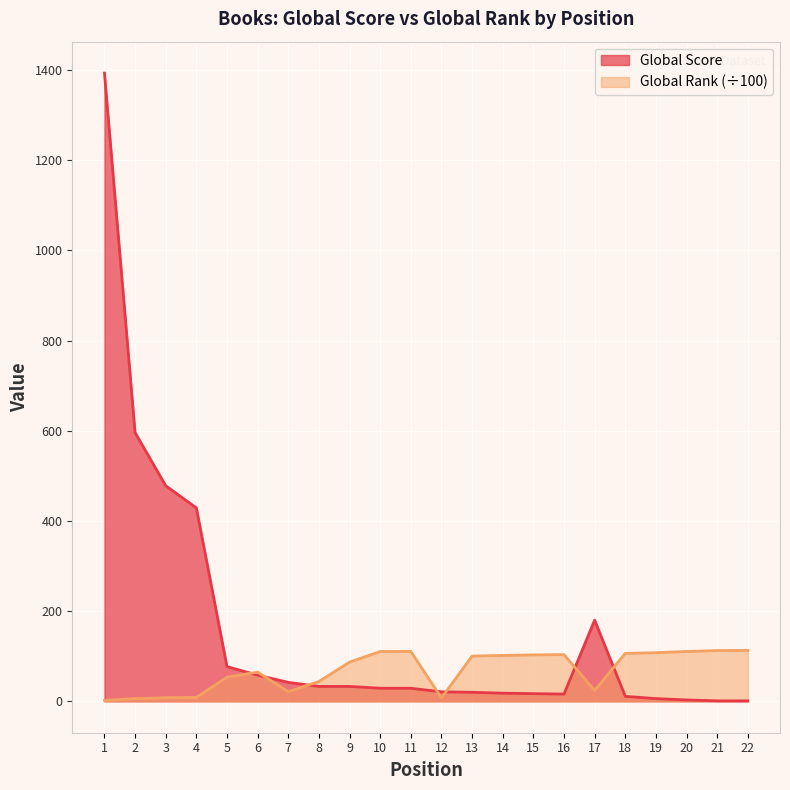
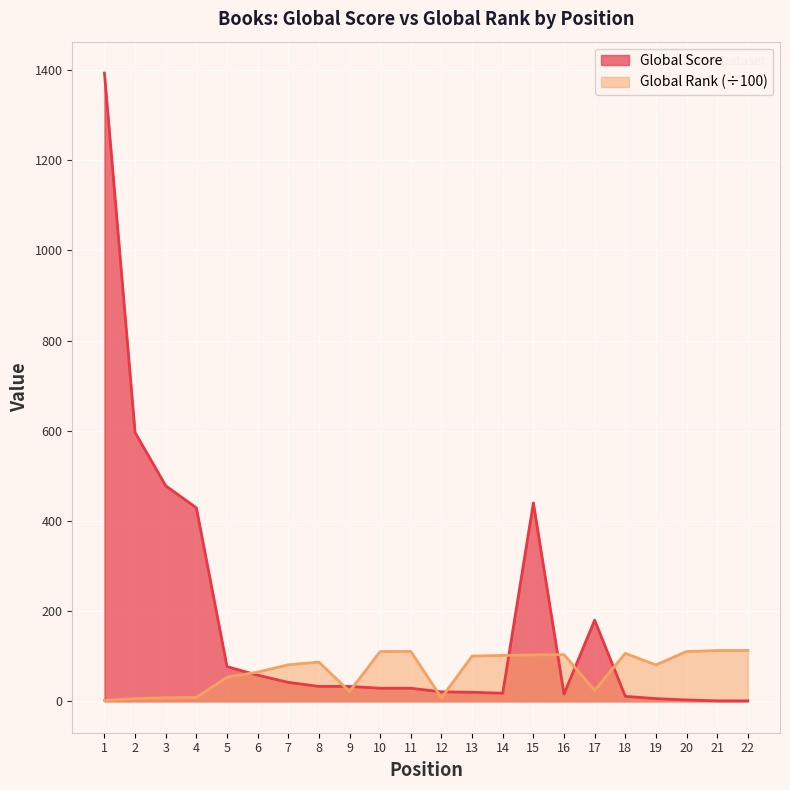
  {
    "Global Score": {
      "1": 1390,
      "2": 600,
      "3": 480,
      "4": 430,
      "5": 80,
      "6": 60,
      "7": 40,
      "8": 30,
      "9": 30,
      "10": 30,
      "11": 30,
      "12": 20,
      "13": 20,
      "14": 20,
-     "15": 20,
+     "15": 440,
      "16": 20,
      "17": 180,
      "18": 10,
      "19": 10,
      "20": 0,
      "21": 0,
      "22": 0
    },
    "Global Rank (÷100)": {
      "1": 0,
      "2": 10,
      "3": 10,
      "4": 10,
      "5": 50,
      "6": 60,
-     "7": 20,
-     "8": 40,
-     "9": 90,
+     "7": 80,
+     "8": 90,
+     "9": 20,
      "10": 110,
      "11": 110,
      "12": 10,
      "13": 100,
      "14": 100,
      "15": 100,
      "16": 100,
      "17": 20,
      "18": 110,
-     "19": 110,
+     "19": 80,
      "20": 110,
      "21": 110,
      "22": 110
    }
  }
